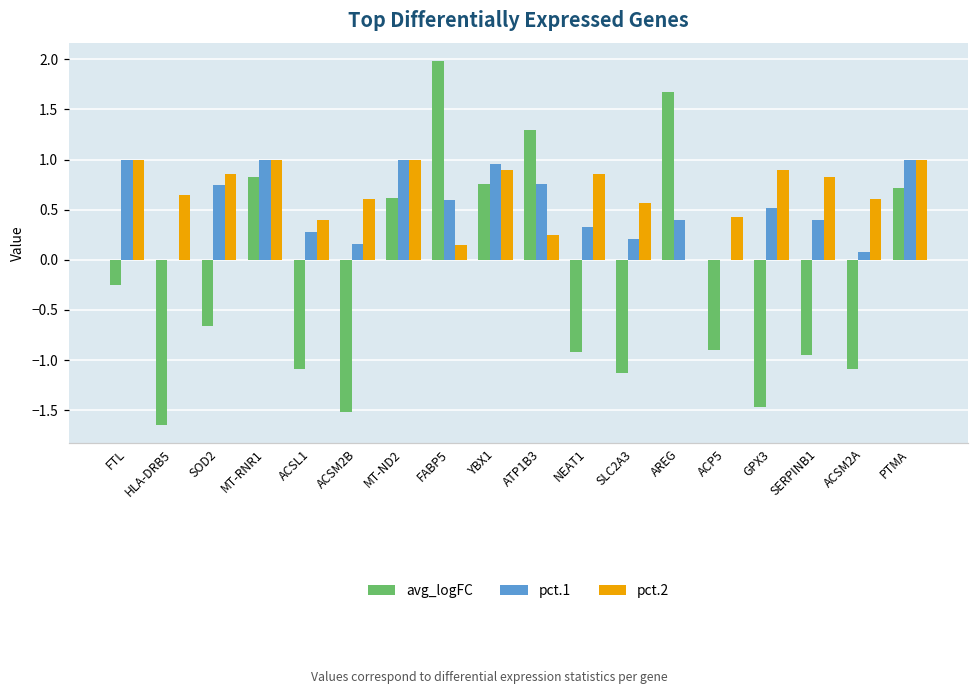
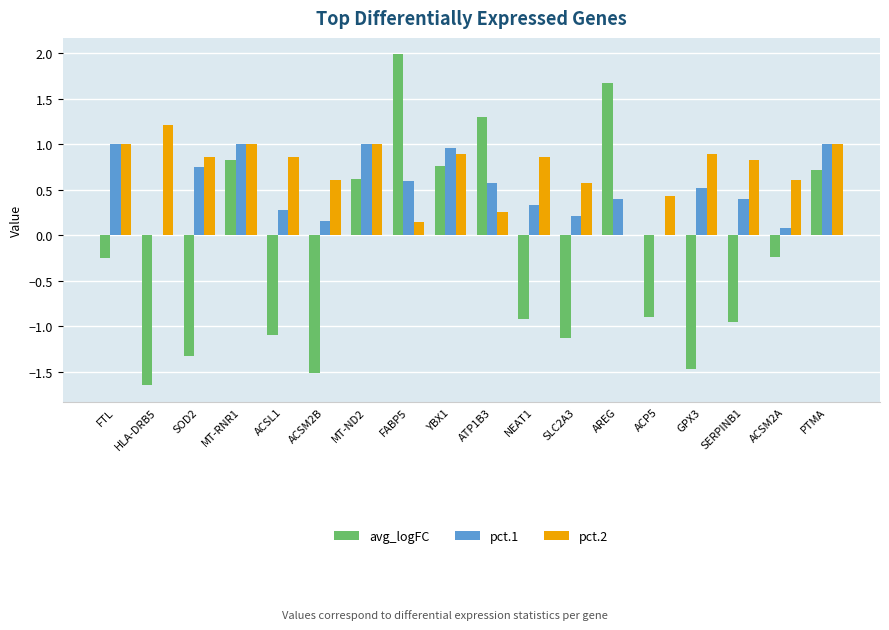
  {
    "avg_logFC": {
      "FTL": -0.3,
      "HLA-DRB5": -1.6,
-     "SOD2": -0.7,
+     "SOD2": -1.3,
      "MT-RNR1": 0.8,
      "ACSL1": -1.1,
      "ACSM2B": -1.5,
      "MT-ND2": 0.6,
      "FABP5": 2.0,
      "YBX1": 0.8,
      "ATP1B3": 1.3,
      "NEAT1": -0.9,
      "SLC2A3": -1.1,
      "AREG": 1.7,
      "ACP5": -0.9,
      "GPX3": -1.5,
      "SERPINB1": -0.9,
-     "ACSM2A": -1.1,
+     "ACSM2A": -0.2,
      "PTMA": 0.7
    },
    "pct.1": {
      "FTL": 1.0,
      "HLA-DRB5": 0.0,
      "SOD2": 0.8,
      "MT-RNR1": 1.0,
      "ACSL1": 0.3,
      "ACSM2B": 0.2,
      "MT-ND2": 1.0,
      "FABP5": 0.6,
      "YBX1": 1.0,
-     "ATP1B3": 0.8,
+     "ATP1B3": 0.6,
      "NEAT1": 0.3,
      "SLC2A3": 0.2,
      "AREG": 0.4,
      "ACP5": 0.0,
      "GPX3": 0.5,
      "SERPINB1": 0.4,
      "ACSM2A": 0.1,
      "PTMA": 1.0
    },
    "pct.2": {
      "FTL": 1.0,
-     "HLA-DRB5": 0.6,
+     "HLA-DRB5": 1.2,
      "SOD2": 0.9,
      "MT-RNR1": 1.0,
-     "ACSL1": 0.4,
+     "ACSL1": 0.9,
      "ACSM2B": 0.6,
      "MT-ND2": 1.0,
      "FABP5": 0.1,
      "YBX1": 0.9,
      "ATP1B3": 0.3,
      "NEAT1": 0.9,
      "SLC2A3": 0.6,
      "AREG": 0.0,
      "ACP5": 0.4,
      "GPX3": 0.9,
      "SERPINB1": 0.8,
      "ACSM2A": 0.6,
      "PTMA": 1.0
    }
  }
